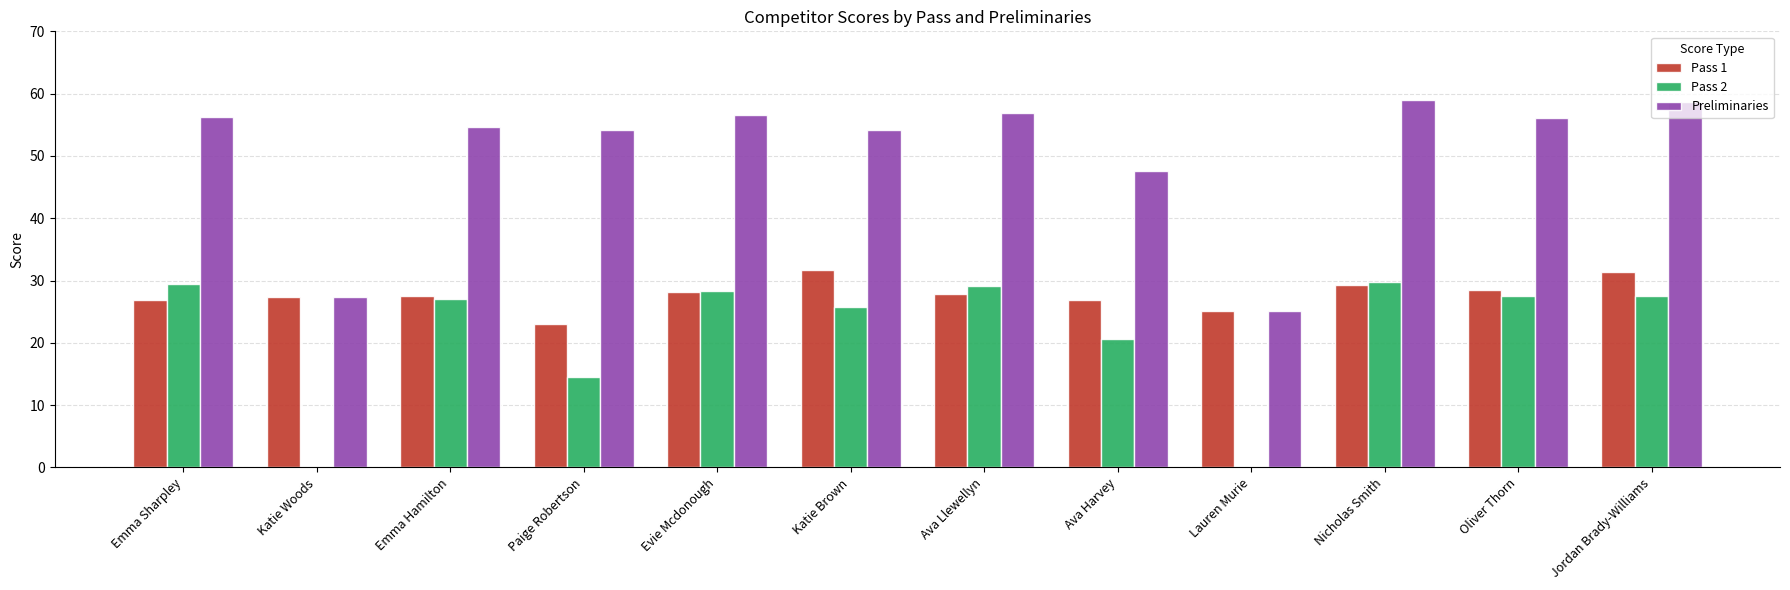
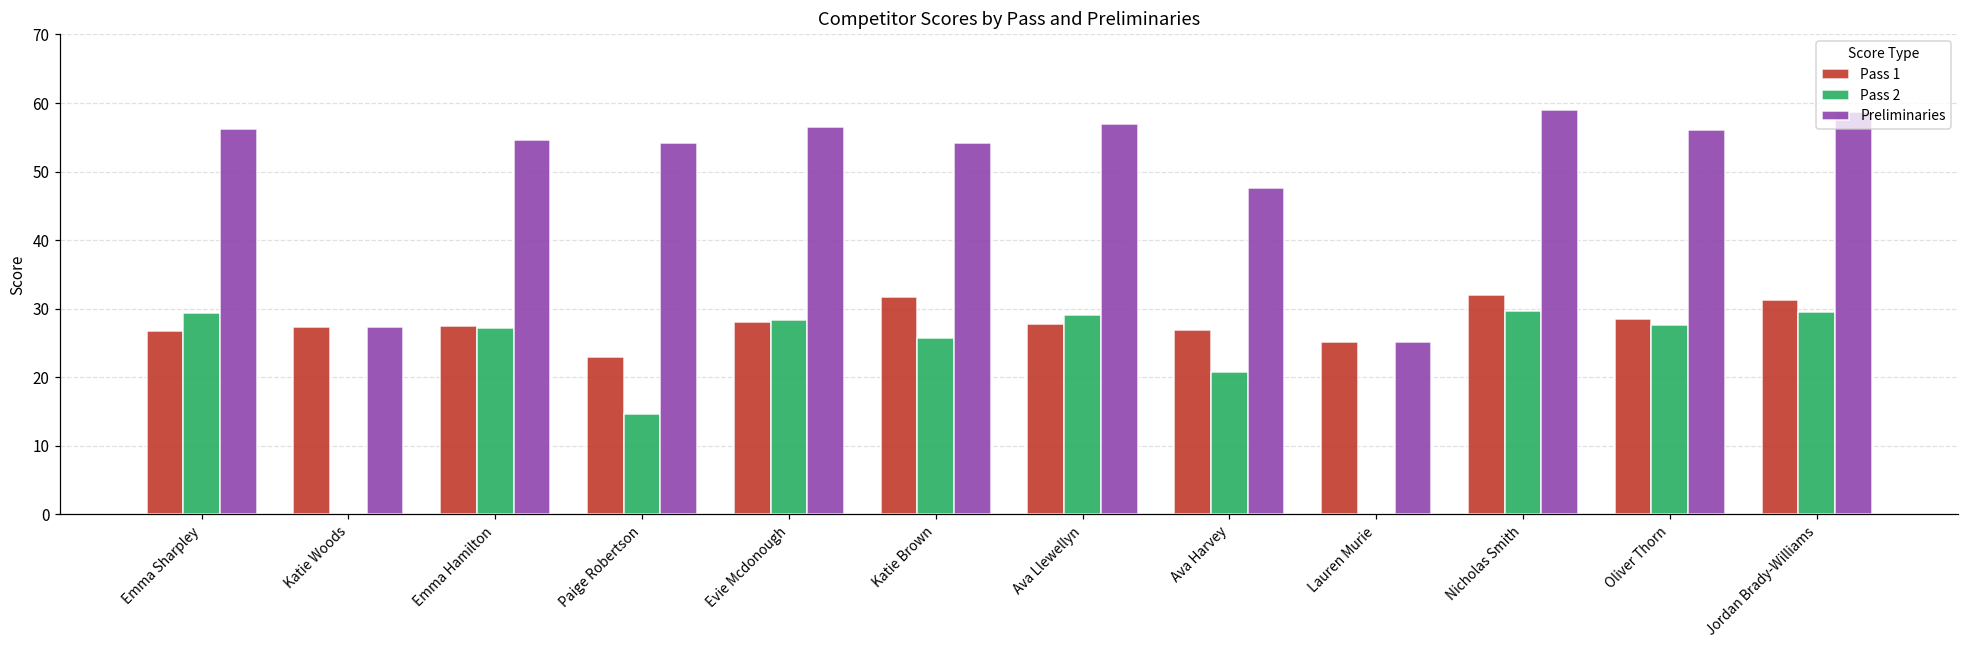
  {
    "Pass 1": {
      "Emma Sharpley": 27,
      "Katie Woods": 27,
      "Emma Hamilton": 28,
      "Paige Robertson": 23,
      "Evie Mcdonough": 28,
      "Katie Brown": 32,
      "Ava Llewellyn": 28,
      "Ava Harvey": 27,
      "Lauren Murie": 25,
-     "Nicholas Smith": 29,
+     "Nicholas Smith": 32,
      "Oliver Thorn": 29,
      "Jordan Brady-Williams": 31
    },
    "Pass 2": {
      "Emma Sharpley": 29,
      "Katie Woods": 0,
      "Emma Hamilton": 27,
      "Paige Robertson": 15,
      "Evie Mcdonough": 28,
      "Katie Brown": 26,
      "Ava Llewellyn": 29,
      "Ava Harvey": 21,
      "Lauren Murie": 0,
      "Nicholas Smith": 30,
      "Oliver Thorn": 28,
-     "Jordan Brady-Williams": 28
+     "Jordan Brady-Williams": 30
    },
    "Preliminaries": {
      "Emma Sharpley": 56,
      "Katie Woods": 27,
      "Emma Hamilton": 55,
      "Paige Robertson": 54,
      "Evie Mcdonough": 57,
      "Katie Brown": 54,
      "Ava Llewellyn": 57,
      "Ava Harvey": 48,
      "Lauren Murie": 25,
      "Nicholas Smith": 59,
      "Oliver Thorn": 56
    }
  }
